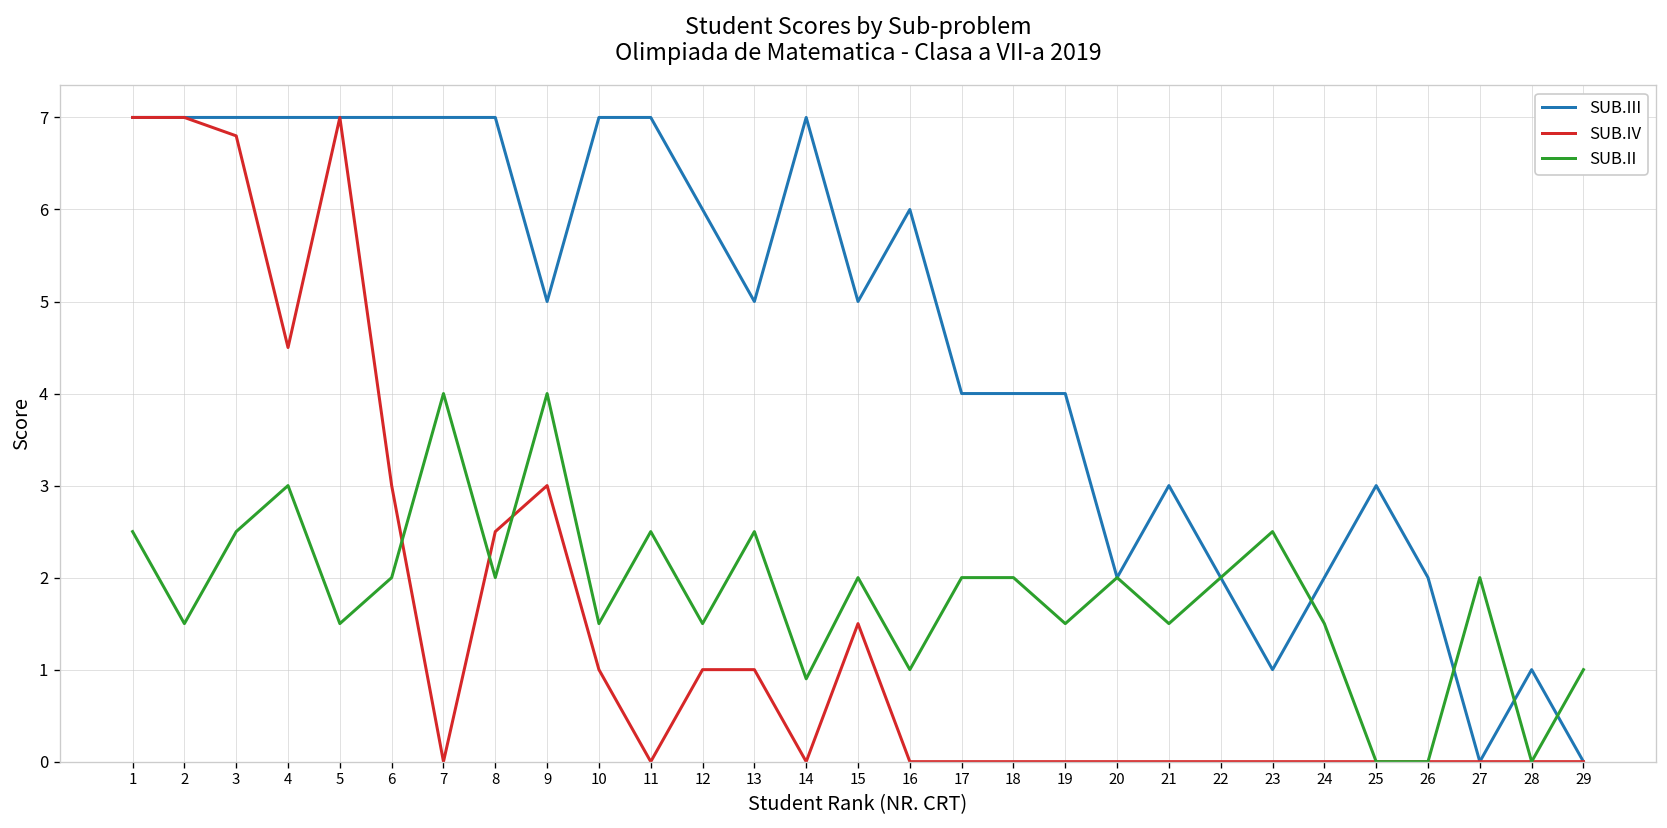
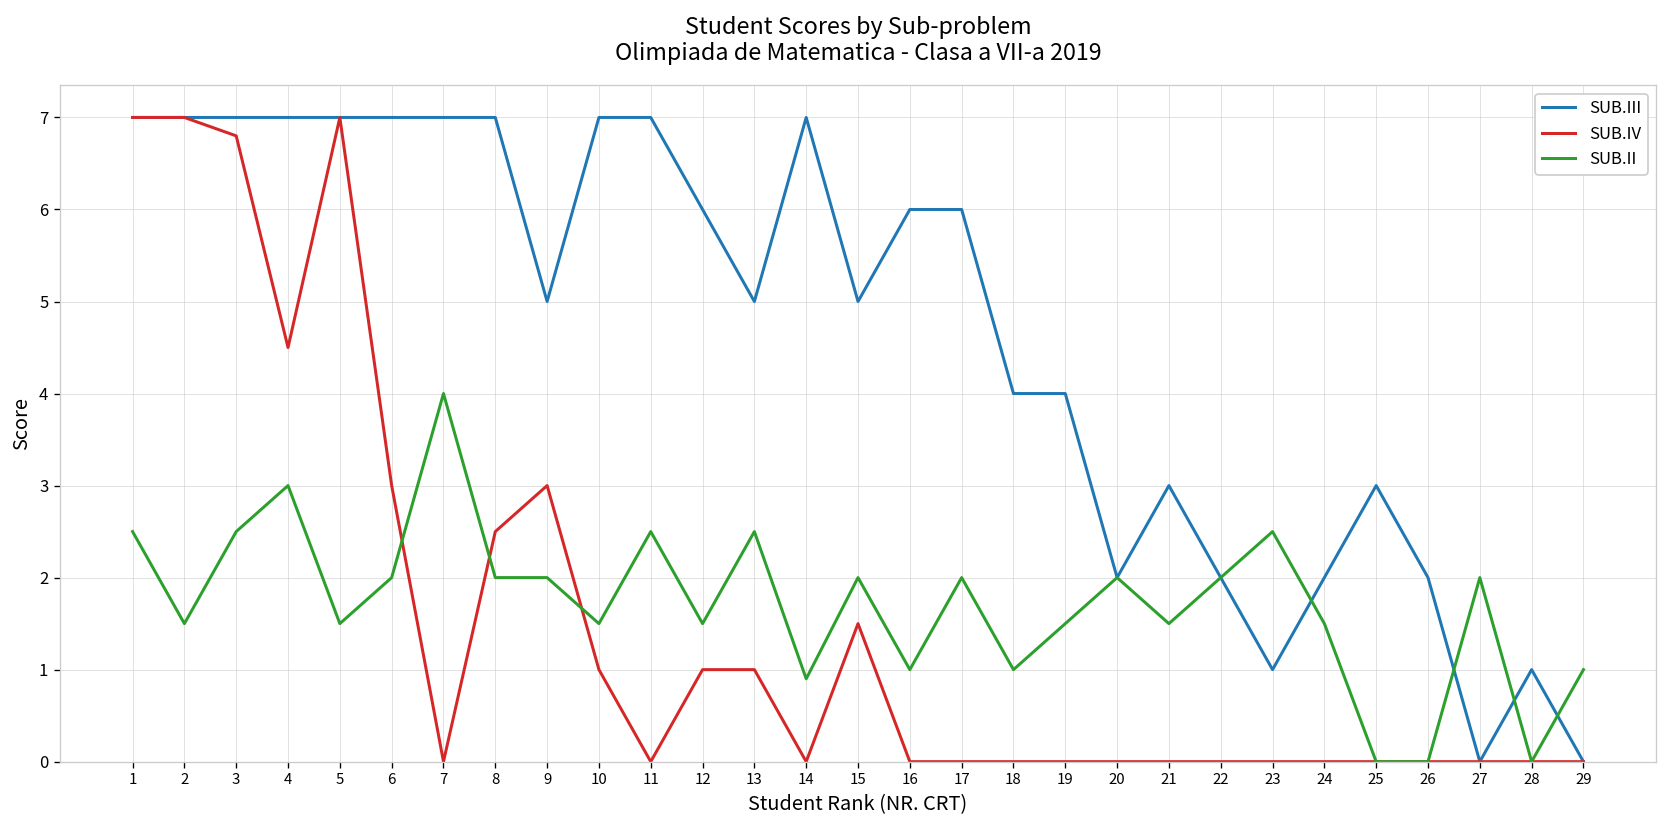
  {
    "SUB.III": {
      "3": 7,
      "4": 7,
      "6": 7,
      "7": 7,
      "8": 7,
      "9": 5,
      "10": 7,
      "11": 7,
      "12": 6,
      "13": 5,
      "14": 7,
      "15": 5,
      "16": 6,
-     "17": 4,
+     "17": 6,
      "18": 4,
      "19": 4,
      "21": 3,
      "23": 1,
      "24": 2,
      "25": 3,
      "26": 2,
      "28": 1
    },
    "SUB.IV": {
      "3": 6.8,
      "4": 4.5,
      "6": 3,
      "7": 0,
      "8": 2.5,
      "9": 3,
      "10": 1,
      "11": 0,
      "12": 1,
      "13": 1,
      "14": 0,
      "15": 1.5,
      "16": 0,
      "17": 0,
      "18": 0,
      "19": 0,
      "20": 0,
      "21": 0,
      "22": 0,
      "23": 0,
      "24": 0
    },
    "SUB.II": {
      "1": 2.5,
      "2": 1.5,
      "3": 2.5,
      "4": 3,
      "5": 1.5,
      "6": 2,
      "7": 4,
      "8": 2,
-     "9": 4,
+     "9": 2,
      "10": 1.5,
      "11": 2.5,
      "12": 1.5,
      "13": 2.5,
      "14": 0.9,
      "15": 2,
      "16": 1,
      "17": 2,
-     "18": 2,
+     "18": 1,
      "19": 1.5,
      "21": 1.5,
      "23": 2.5,
      "24": 1.5,
      "27": 2,
      "29": 1
    }
  }
